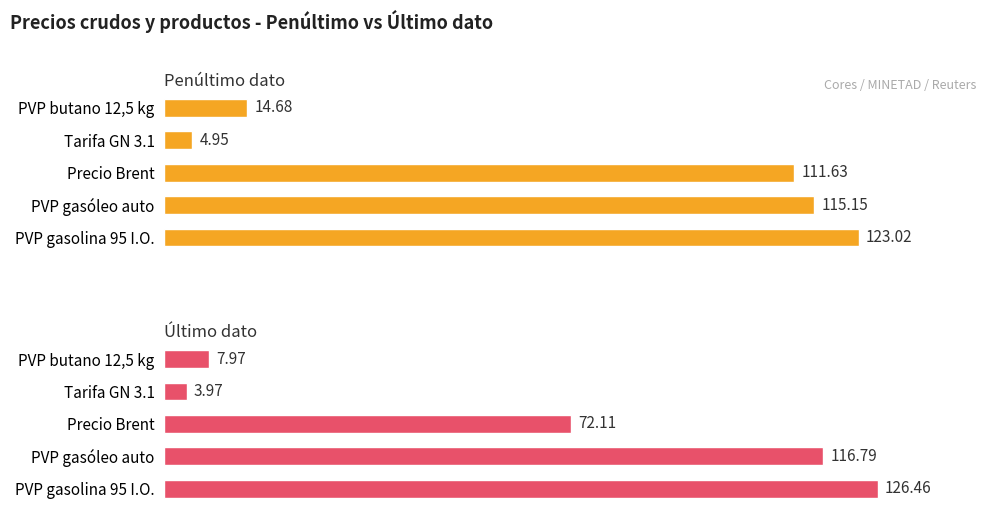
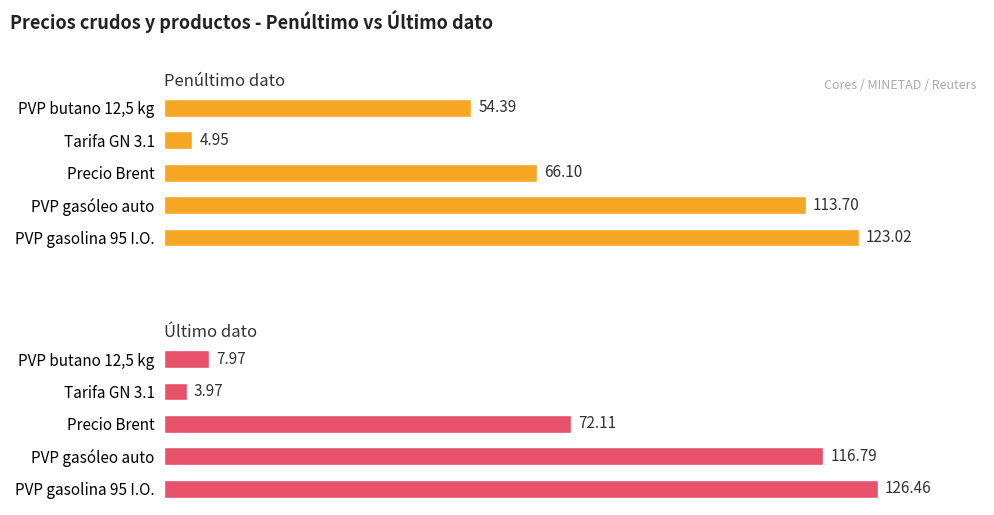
  {
    "Penúltimo dato": {
-     "PVP butano 12,5 kg": 14.68,
+     "PVP butano 12,5 kg": 54.39,
      "Tarifa GN 3.1": 4.95,
-     "Precio Brent": 111.63,
-     "PVP gasóleo auto": 115.15,
+     "Precio Brent": 66.10,
+     "PVP gasóleo auto": 113.70,
      "PVP gasolina 95 I.O.": 123.02
    },
    "Último dato": {
      "PVP butano 12,5 kg": 7.97,
      "Tarifa GN 3.1": 3.97,
      "Precio Brent": 72.11,
      "PVP gasóleo auto": 116.79,
      "PVP gasolina 95 I.O.": 126.46
    }
  }
